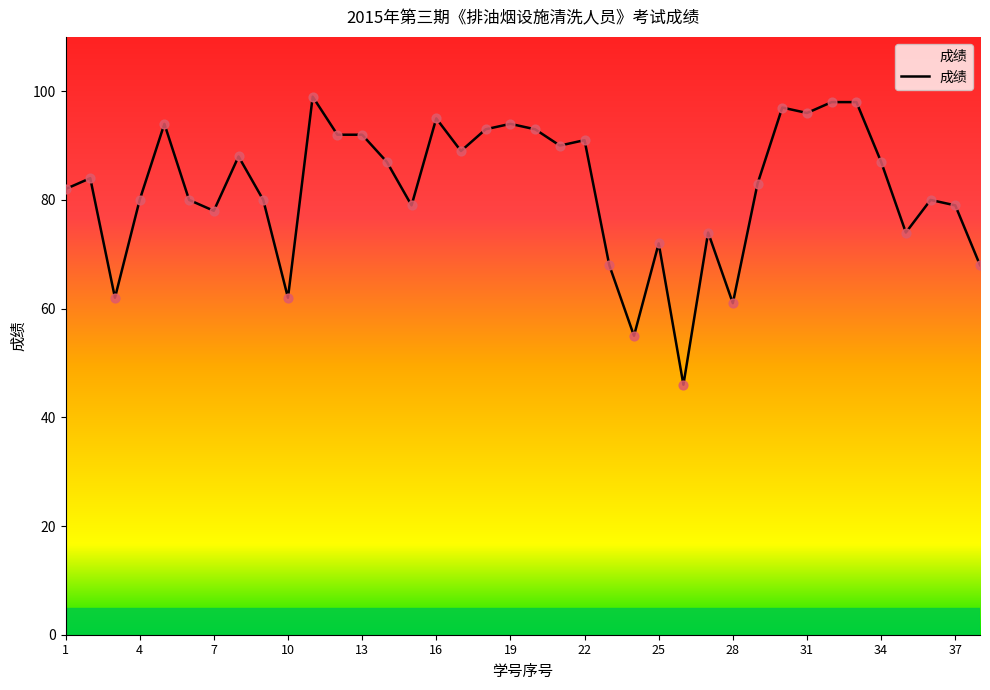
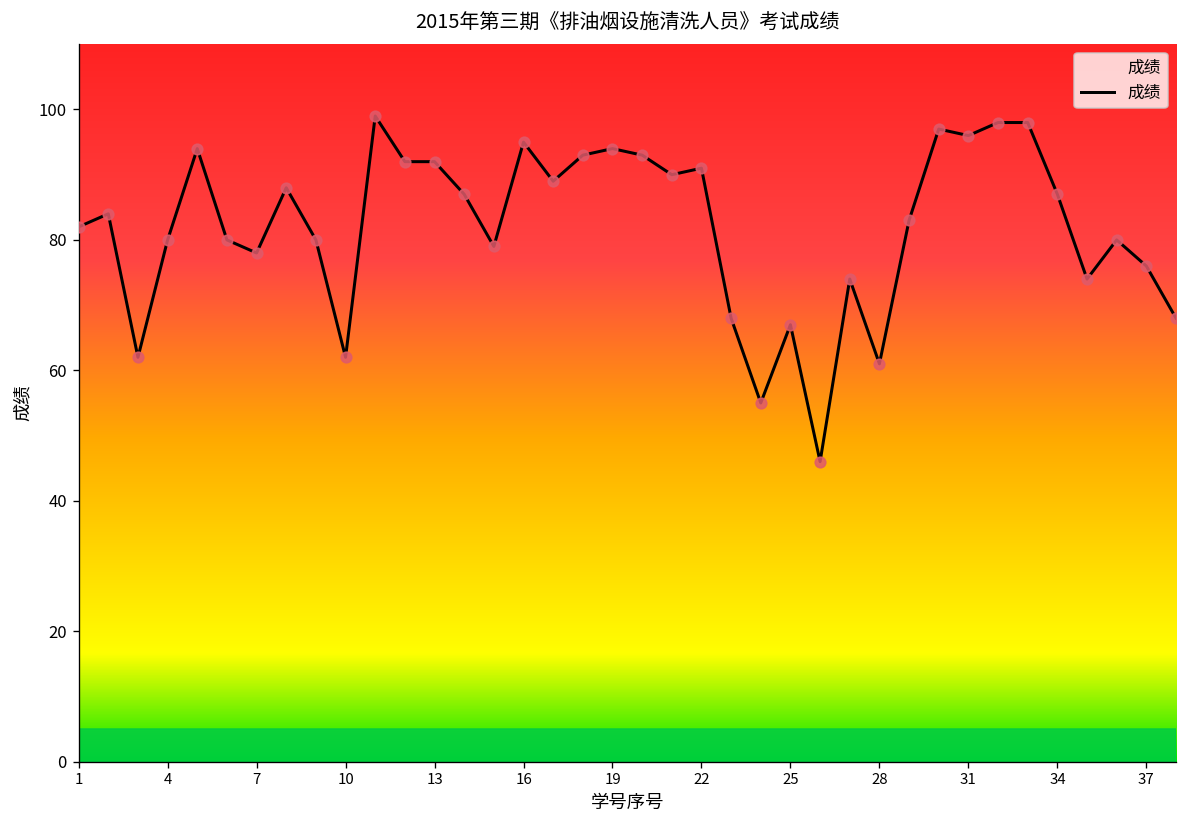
  {
    "1": 82,
    "4": 80,
    "7": 78,
    "10": 62,
    "13": 92,
    "16": 95,
    "19": 94,
    "22": 91,
-   "25": 72,
+   "25": 67,
    "28": 61,
    "31": 96,
    "34": 87,
-   "37": 79
+   "37": 76
  }
